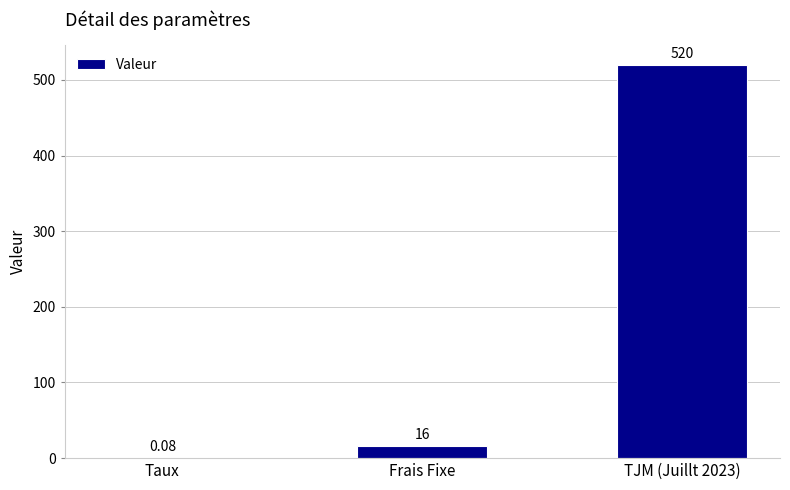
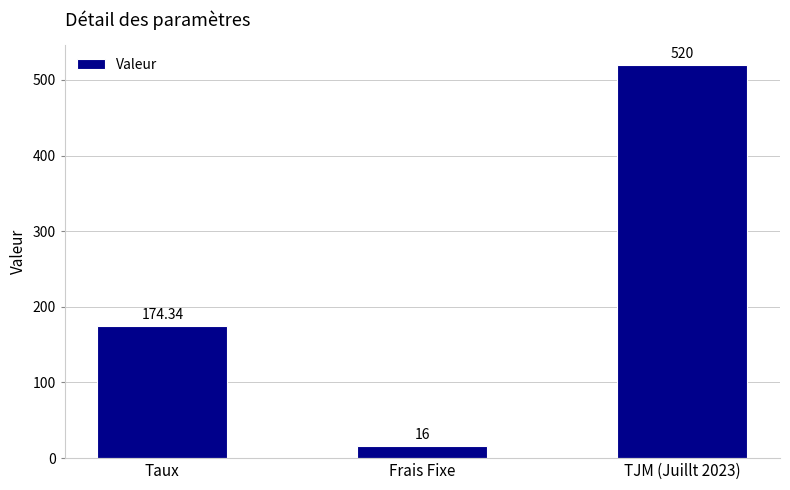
  {
-   "Taux": 0.08,
+   "Taux": 174.34,
    "Frais Fixe": 16,
    "TJM (Juillt 2023)": 520
  }
